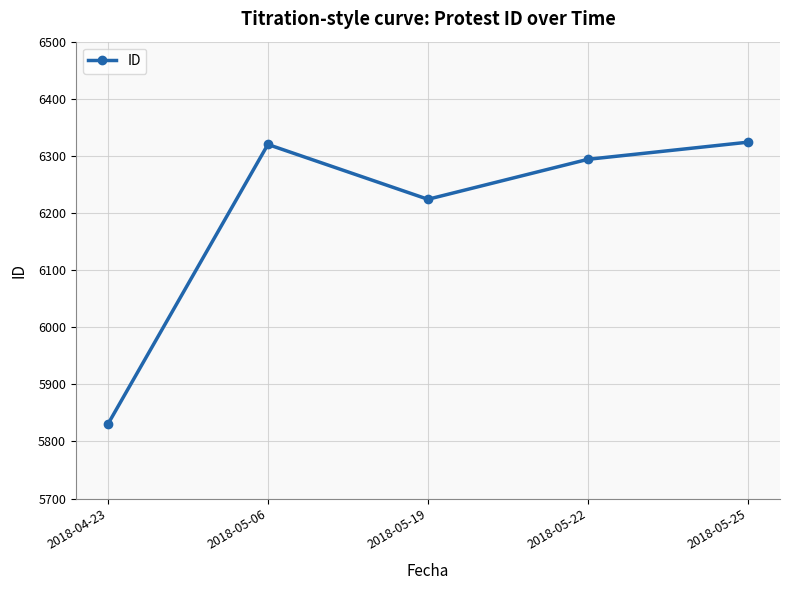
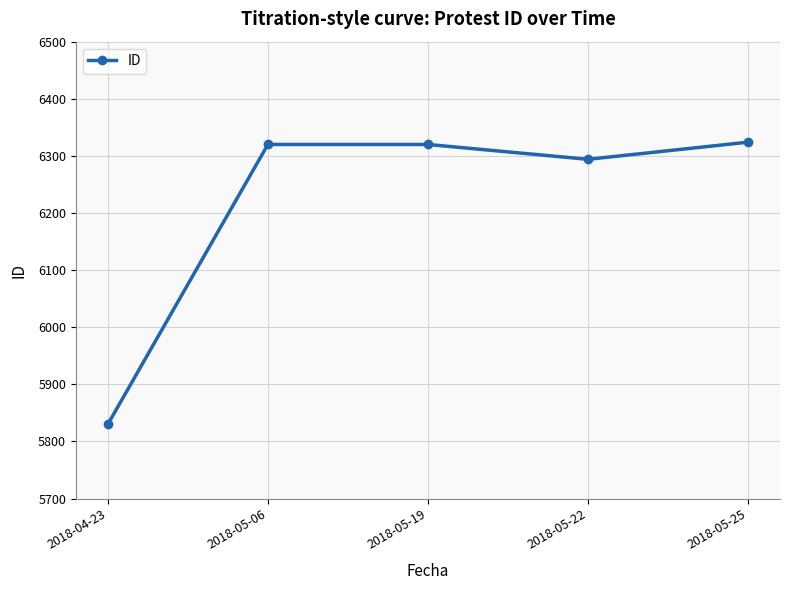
  {
    "2018-04-23": 5830,
    "2018-05-06": 6320,
-   "2018-05-19": 6220,
+   "2018-05-19": 6320,
    "2018-05-22": 6290,
    "2018-05-25": 6320
  }
